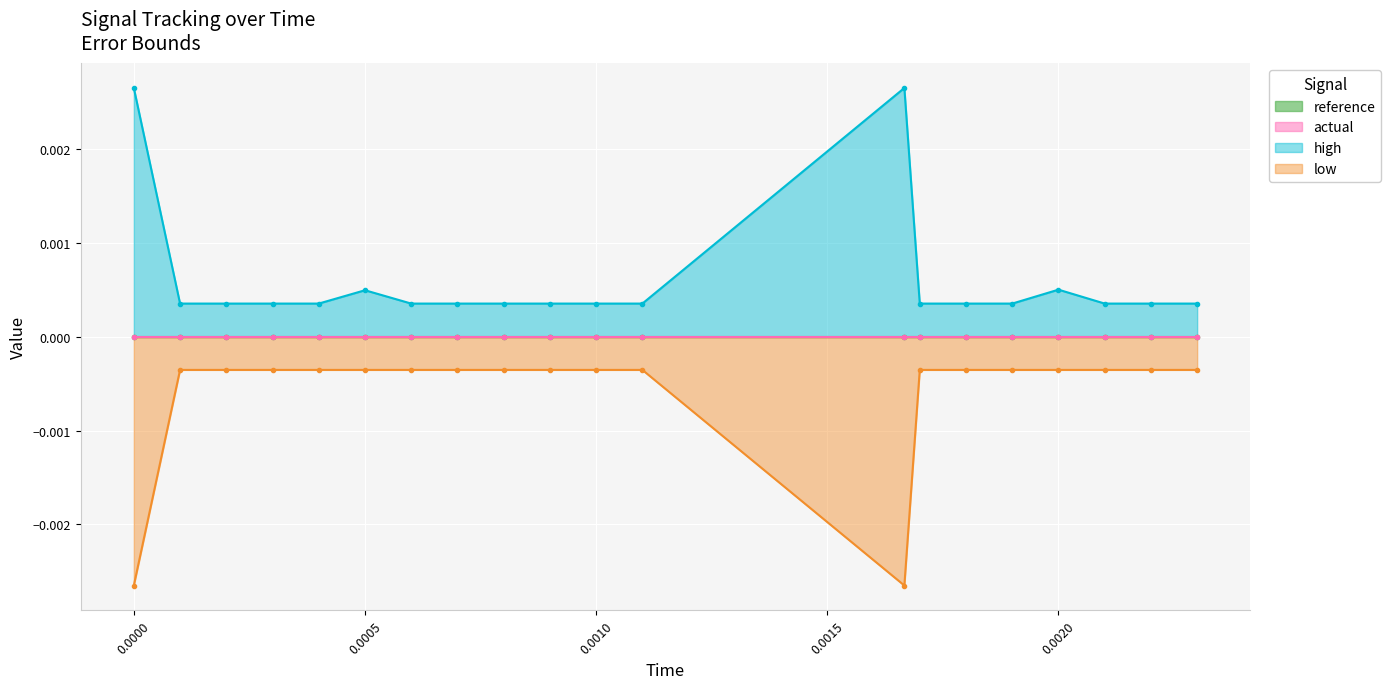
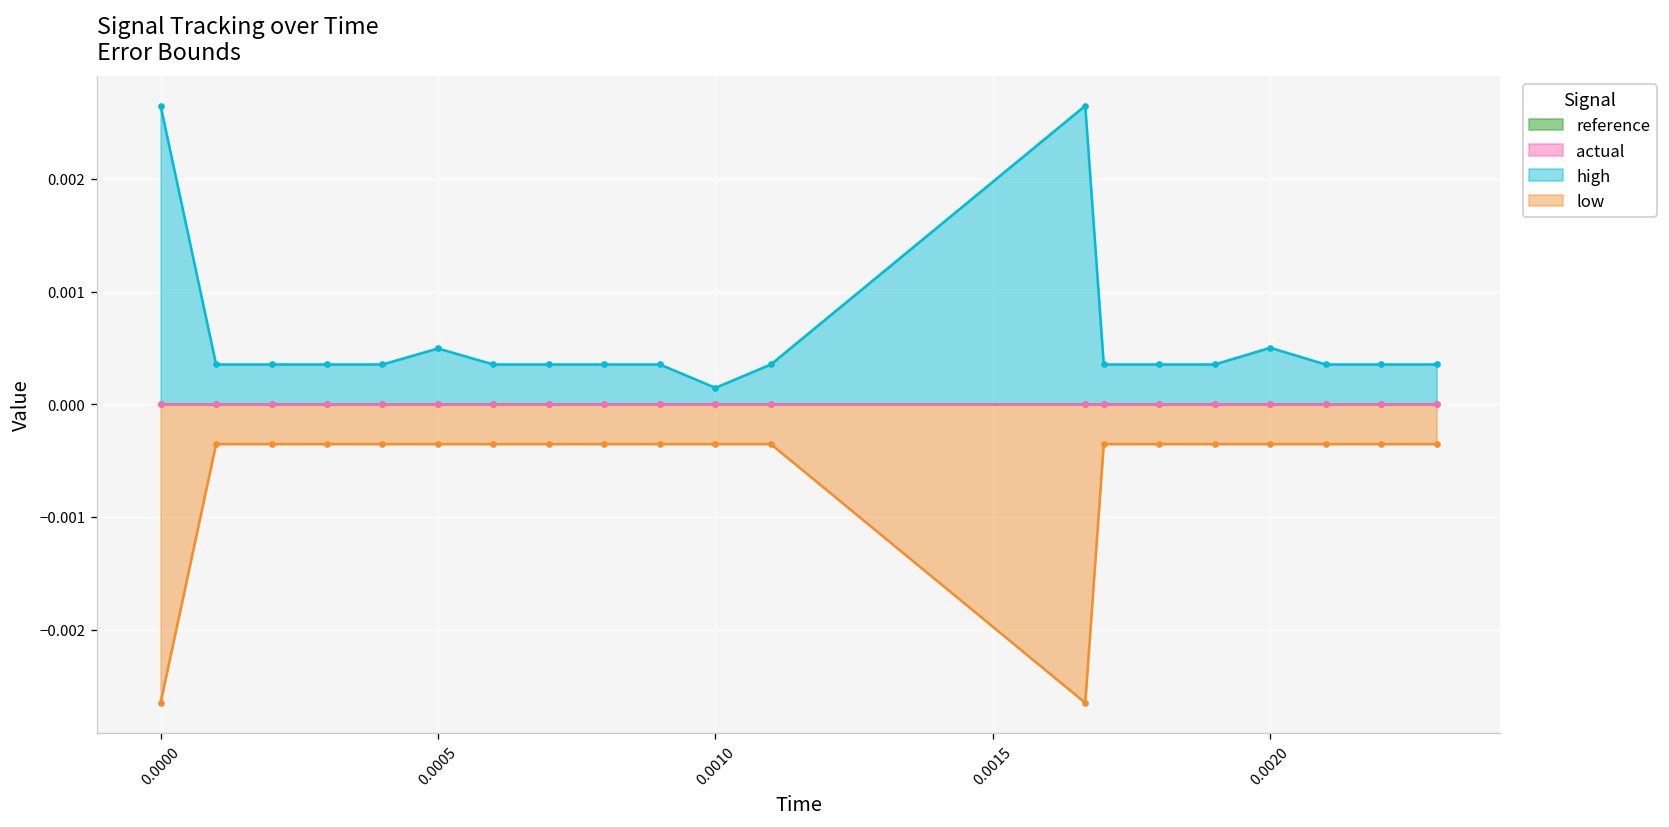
  {
    "high": {
      "0.0000": 0.0027,
      "0.0005": 0.0005,
-     "0.0010": 0.0004,
+     "0.0010": 0.0001,
      "0.0020": 0.0005
    }
  }
